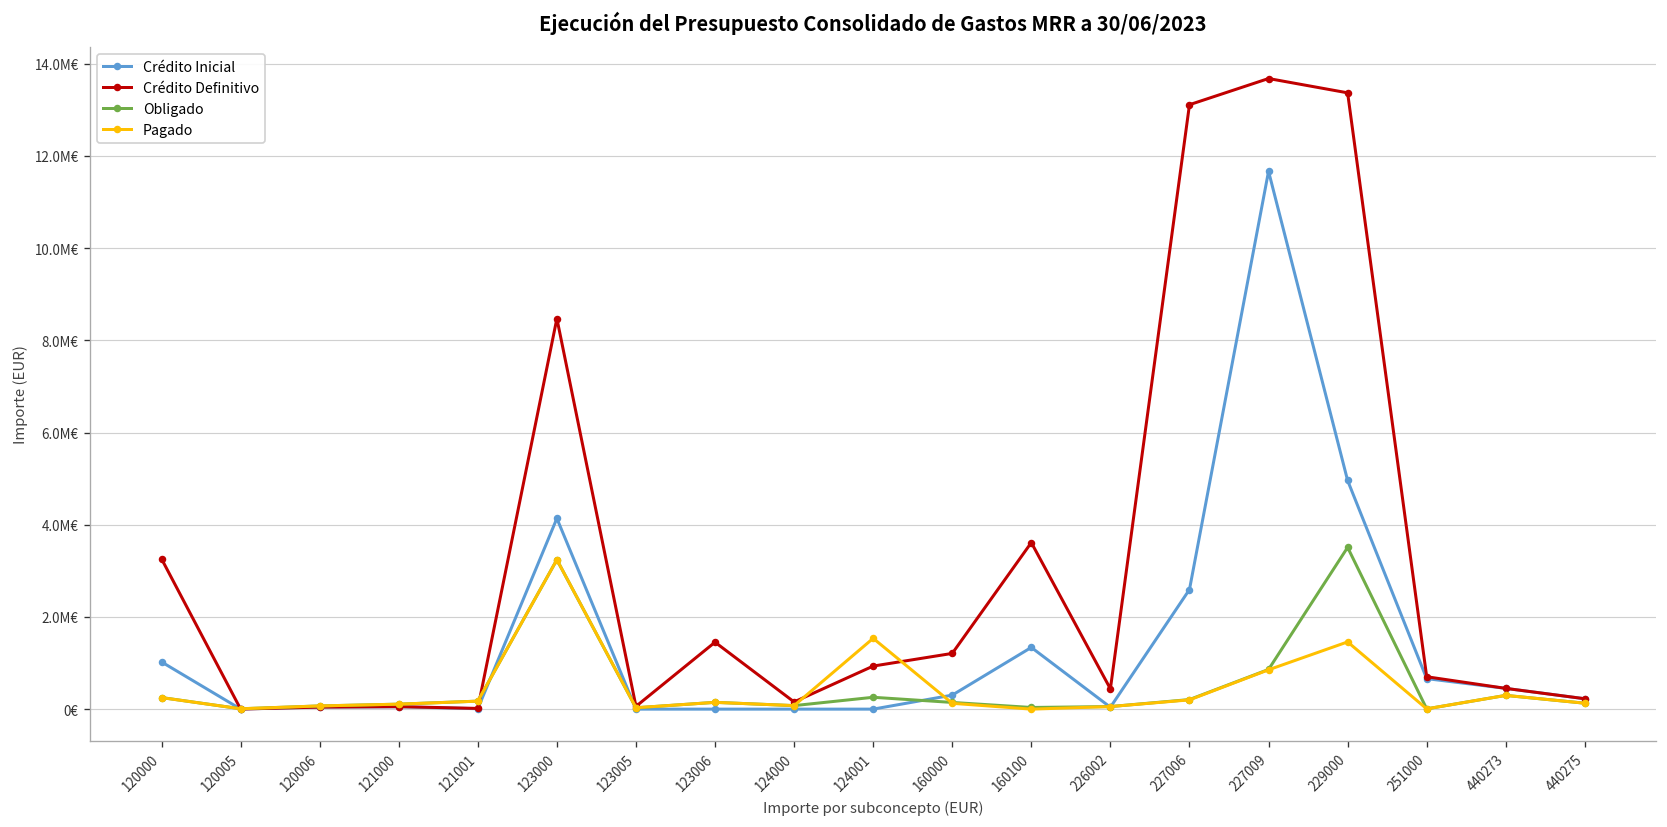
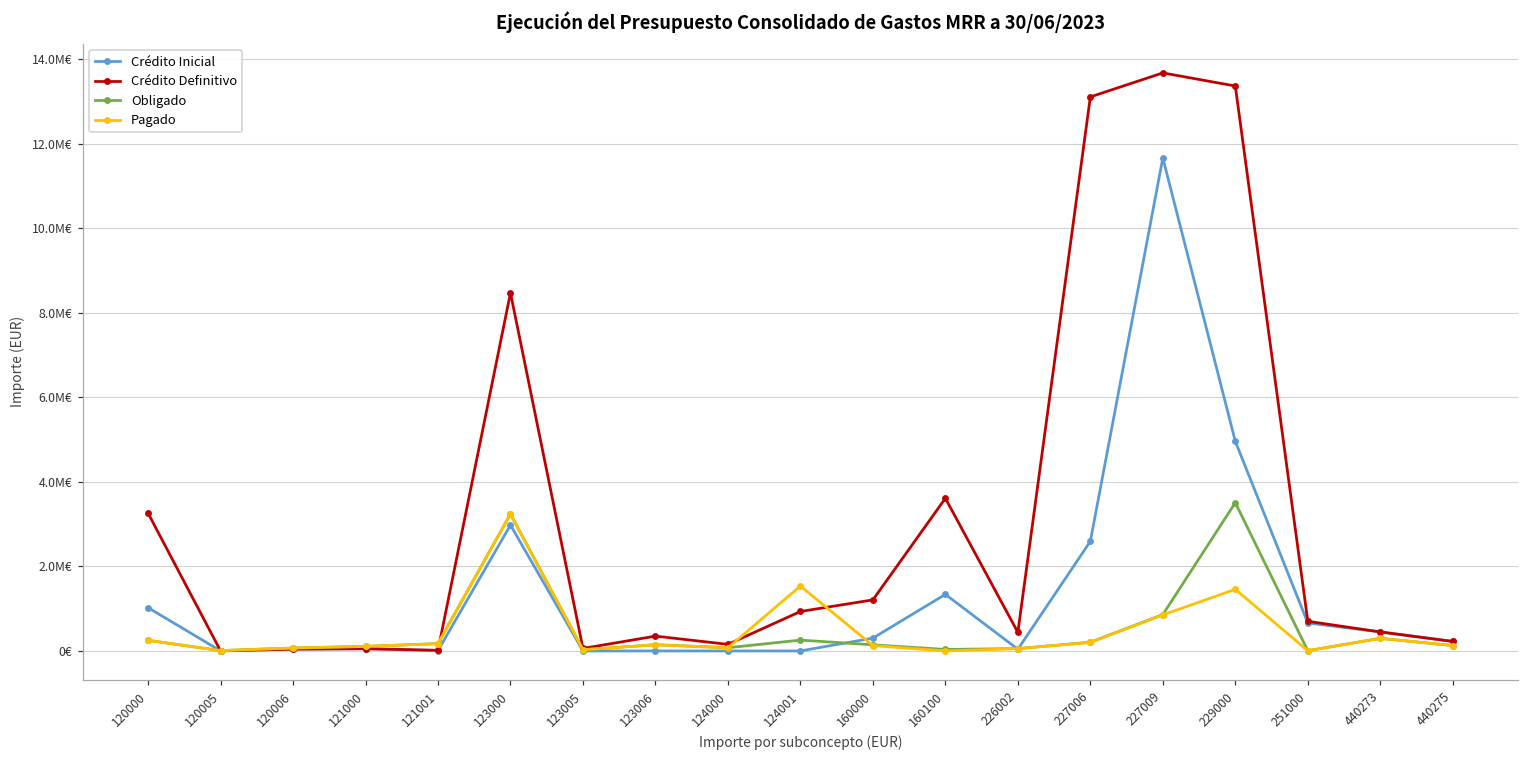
  {
    "Crédito Inicial": {
      "120000": "1.0M€",
-     "123000": "4.1M€",
+     "123000": "3.0M€",
      "123006": "0.0M€",
      "124000": "0.0M€",
      "124001": "0.0M€",
      "160000": "0.3M€",
      "160100": "1.3M€",
      "227006": "2.6M€",
      "227009": "11.7M€",
      "229000": "5.0M€"
    },
    "Crédito Definitivo": {
      "120000": "3.3M€",
      "123000": "8.5M€",
-     "123006": "1.5M€",
+     "123006": "0.4M€",
      "124000": "0.2M€",
      "124001": "0.9M€",
      "160000": "1.2M€",
      "160100": "3.6M€",
      "226002": "0.4M€",
      "227006": "13.1M€",
      "227009": "13.7M€",
      "229000": "13.4M€"
    },
    "Obligado": {
      "124001": "0.3M€",
      "229000": "3.5M€"
    },
    "Pagado": {
      "124001": "1.5M€",
      "229000": "1.5M€"
    }
  }
